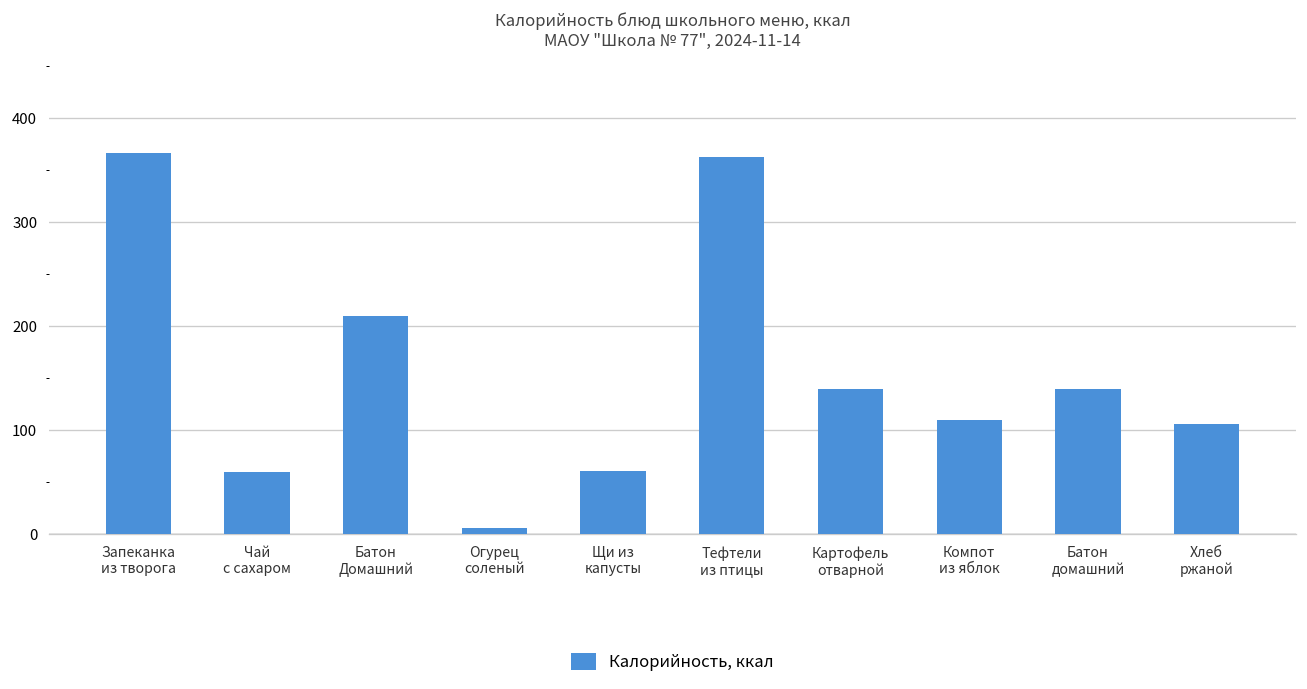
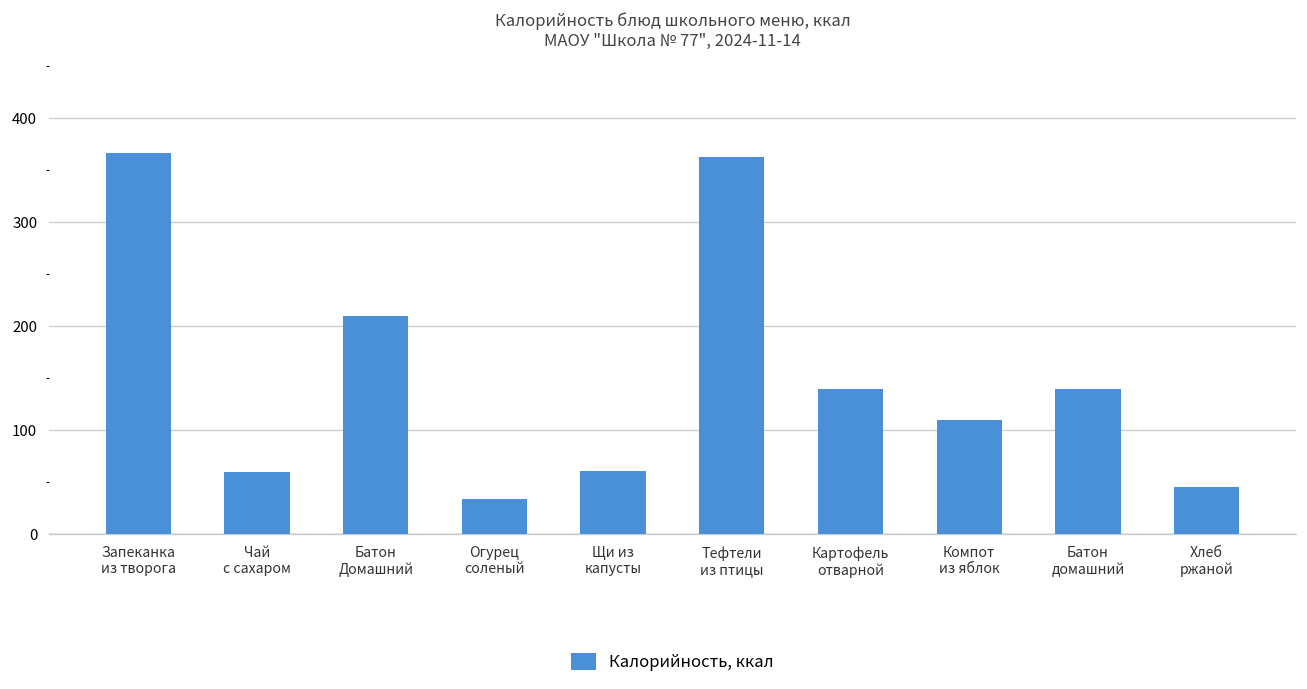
  {
    "Запеканка из творога": 370,
    "Чай с сахаром": 60,
    "Батон Домашний": 210,
-   "Огурец соленый": 10,
+   "Огурец соленый": 30,
    "Щи из капусты": 60,
    "Тефтели из птицы": 360,
    "Картофель отварной": 140,
    "Компот из яблок": 110,
    "Батон домашний": 140,
-   "Хлеб ржаной": 110
+   "Хлеб ржаной": 50
  }
